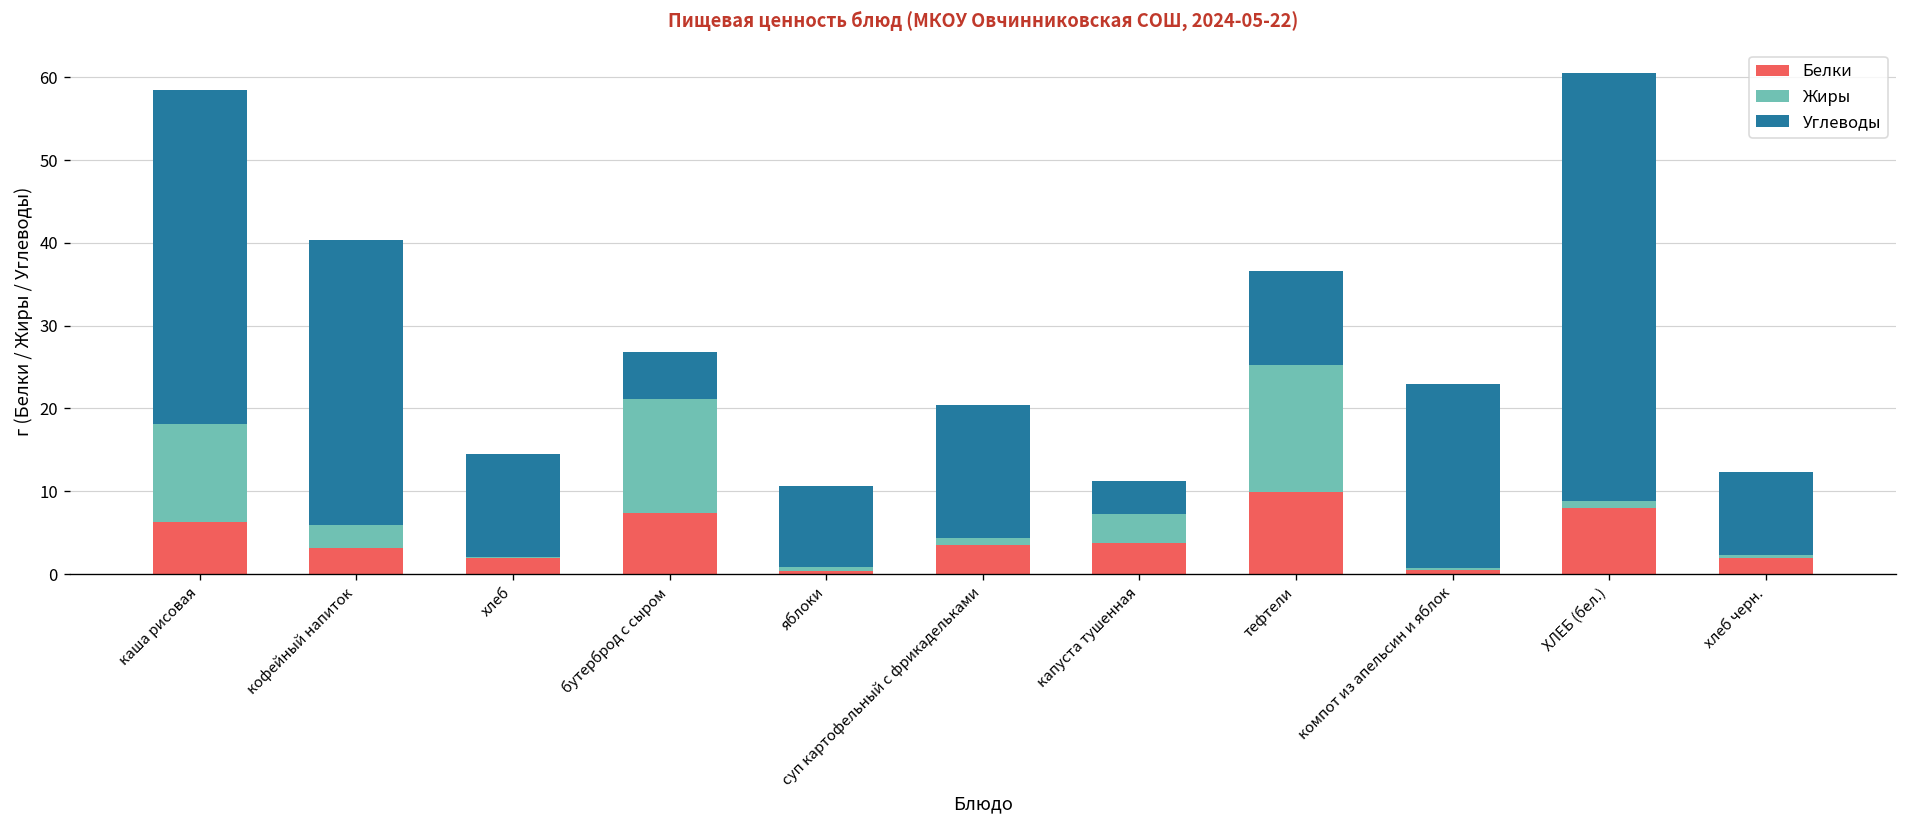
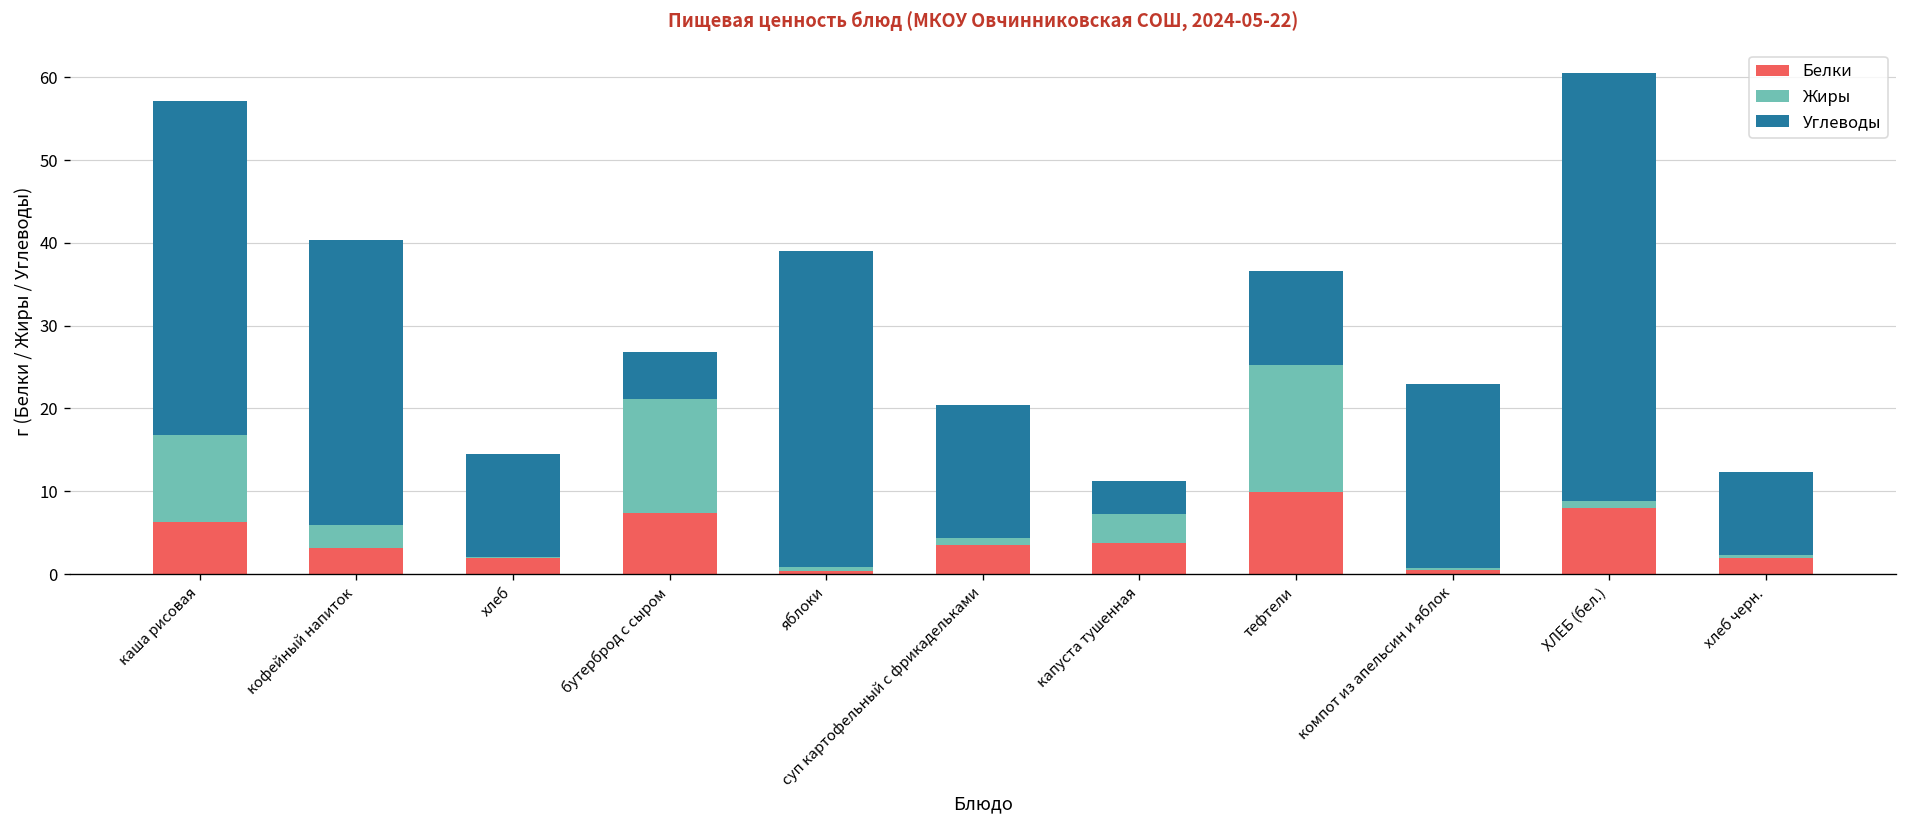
  {
    "Белки": {
      "каша рисовая": 6,
      "кофейный напиток": 3,
      "хлеб": 2,
      "бутерброд с сыром": 7,
      "яблоки": 0,
      "суп картофельный с фрикадельками": 4,
      "капуста тушенная": 4,
      "тефтели": 10,
      "компот из апельсин и яблок": 1,
      "ХЛЕБ (бел.)": 8,
      "хлеб черн.": 2
    },
    "Жиры": {
-     "каша рисовая": 12,
+     "каша рисовая": 11,
      "кофейный напиток": 3,
      "бутерброд с сыром": 14,
      "яблоки": 0,
      "суп картофельный с фрикадельками": 1,
      "капуста тушенная": 4,
      "тефтели": 15,
      "ХЛЕБ (бел.)": 1
    },
    "Углеводы": {
      "каша рисовая": 40,
      "кофейный напиток": 35,
      "хлеб": 12,
      "бутерброд с сыром": 6,
-     "яблоки": 10,
+     "яблоки": 38,
      "суп картофельный с фрикадельками": 16,
      "капуста тушенная": 4,
      "тефтели": 11,
      "компот из апельсин и яблок": 22,
      "ХЛЕБ (бел.)": 52,
      "хлеб черн.": 10
    }
  }
